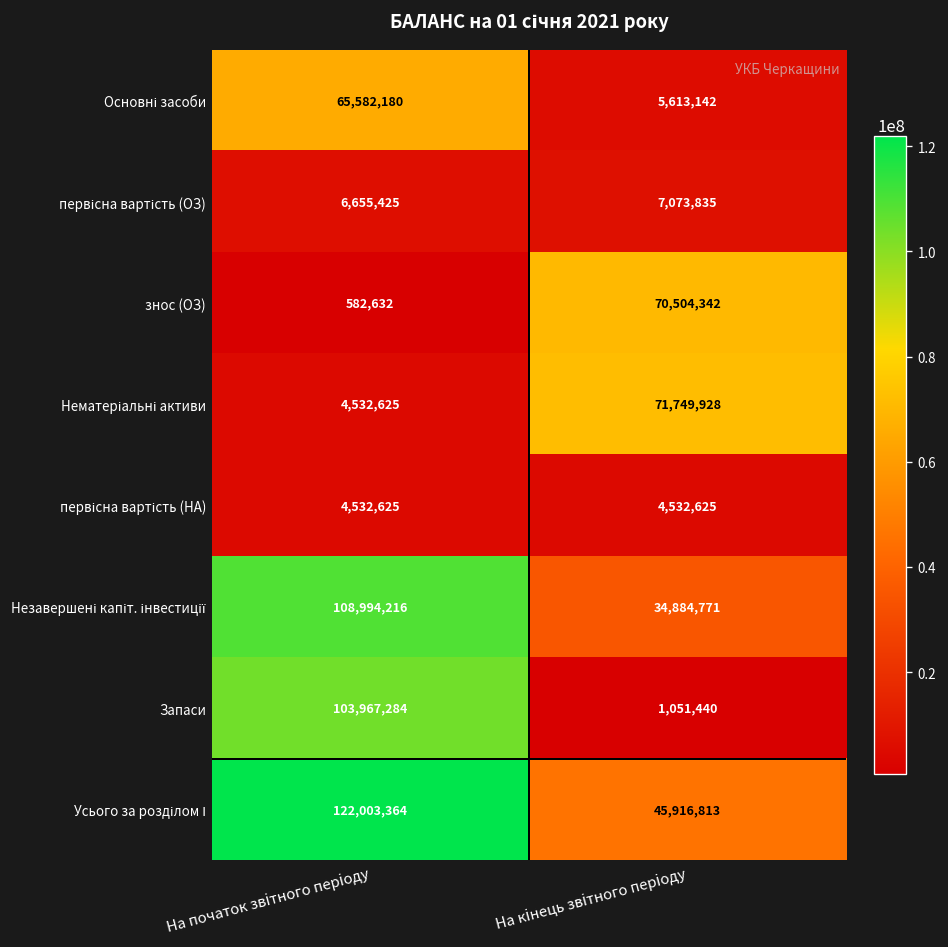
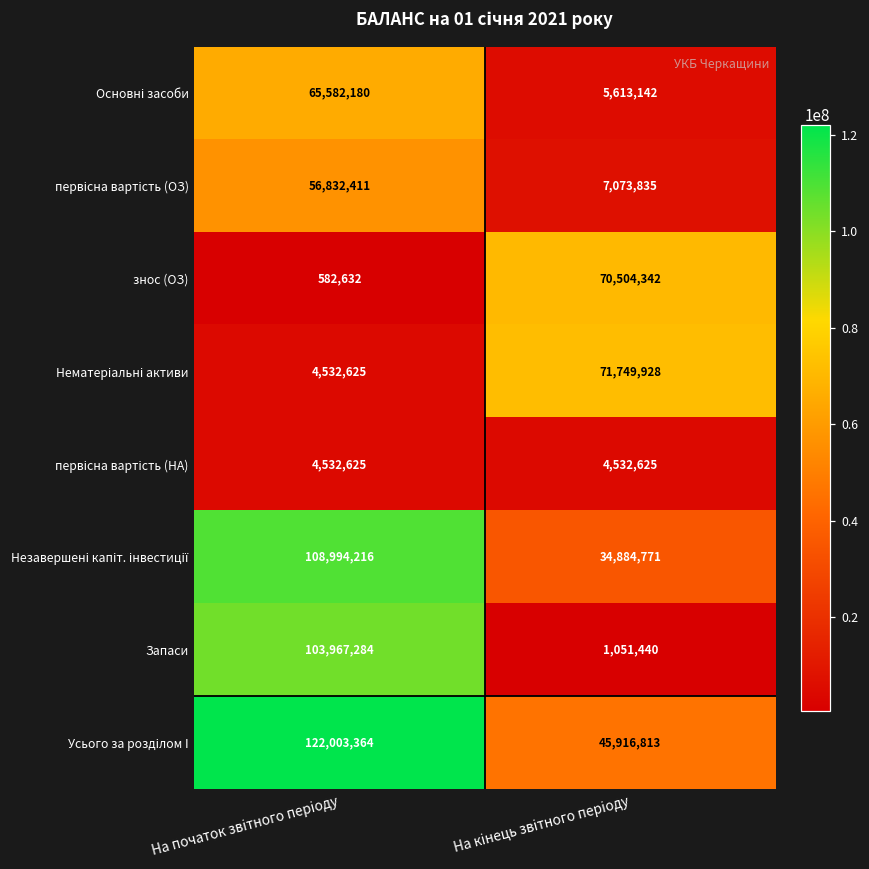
  {
    "Основні засоби": {
      "На початок звітного періоду": "65,582,180"
    },
    "первісна вартість (ОЗ)": {
-     "На початок звітного періоду": "6,655,425",
+     "На початок звітного періоду": "56,832,411",
      "На кінець звітного періоду": "7,073,835"
    },
    "знос (ОЗ)": {
      "На початок звітного періоду": "582,632",
      "На кінець звітного періоду": "70,504,342"
    },
    "Нематеріальні активи": {
      "На початок звітного періоду": "4,532,625",
      "На кінець звітного періоду": "71,749,928"
    },
    "первісна вартість (НА)": {
      "На початок звітного періоду": "4,532,625",
      "На кінець звітного періоду": "4,532,625"
    },
    "Незавершені капіт. інвестиції": {
      "На початок звітного періоду": "108,994,216",
      "На кінець звітного періоду": "34,884,771"
    },
    "Запаси": {
      "На початок звітного періоду": "103,967,284",
      "На кінець звітного періоду": "1,051,440"
    },
    "Усього за розділом І": {
      "На початок звітного періоду": "122,003,364",
      "На кінець звітного періоду": "45,916,813"
    }
  }
